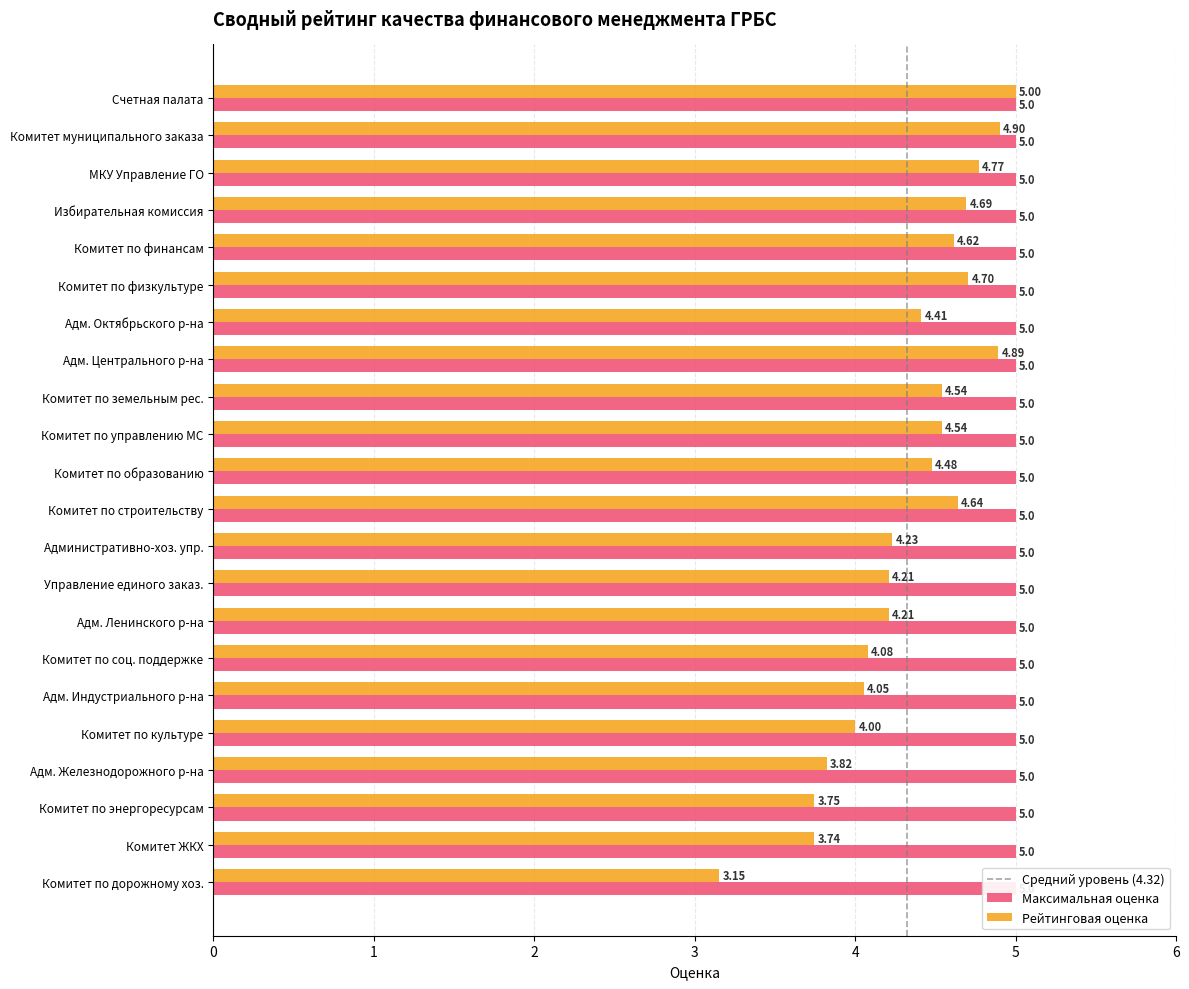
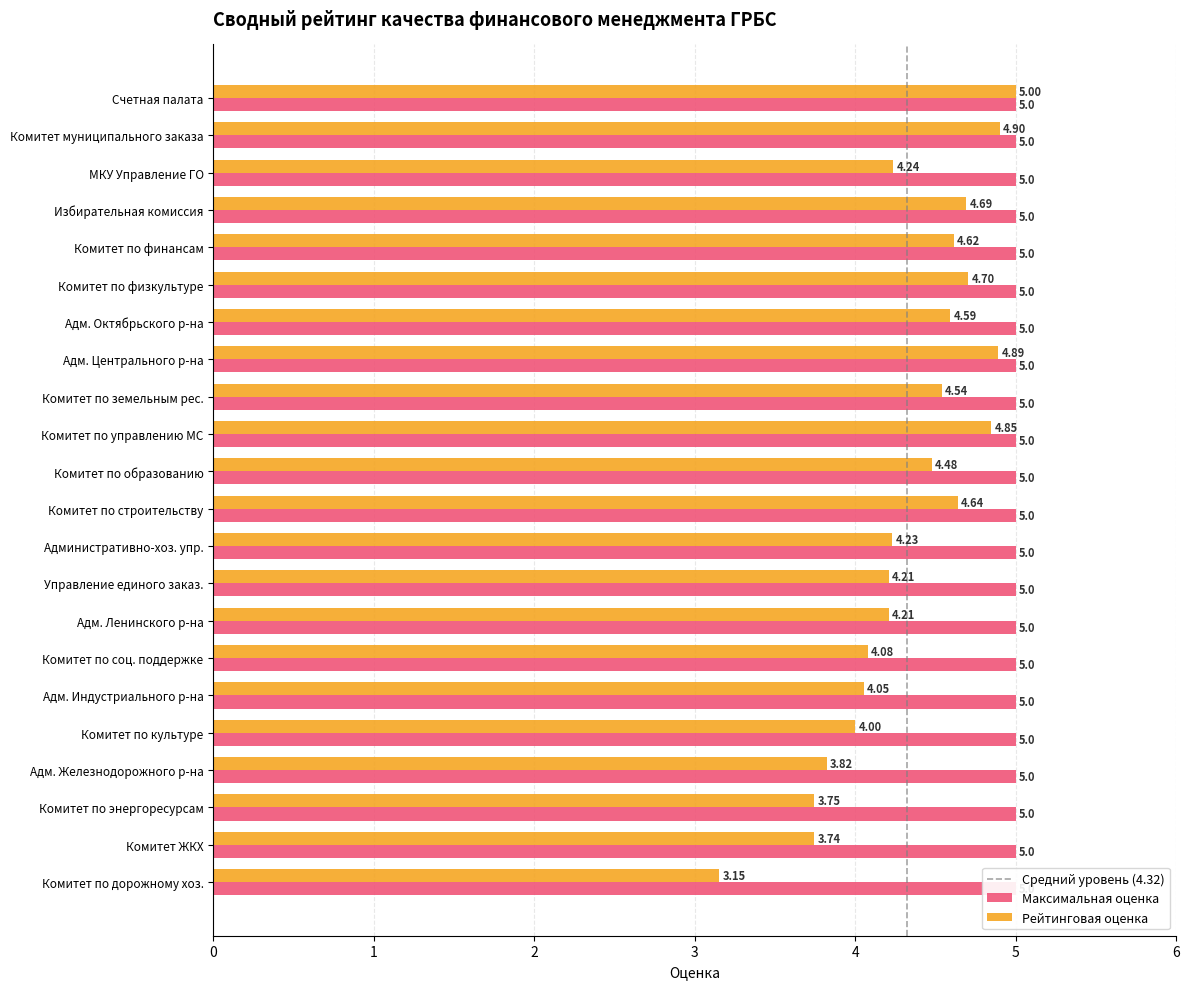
  {
    "Максимальная оценка": {
      "Счетная палата": 5.0,
      "Комитет муниципального заказа": 5.0,
      "МКУ Управление ГО": 5.0,
      "Избирательная комиссия": 5.0,
      "Комитет по финансам": 5.0,
      "Комитет по физкультуре": 5.0,
      "Адм. Октябрьского р-на": 5.0,
      "Адм. Центрального р-на": 5.0,
      "Комитет по земельным рес.": 5.0,
      "Комитет по управлению МС": 5.0,
      "Комитет по образованию": 5.0,
      "Комитет по строительству": 5.0,
      "Административно-хоз. упр.": 5.0,
      "Управление единого заказ.": 5.0,
      "Адм. Ленинского р-на": 5.0,
      "Комитет по соц. поддержке": 5.0,
      "Адм. Индустриального р-на": 5.0,
      "Комитет по культуре": 5.0,
      "Адм. Железнодорожного р-на": 5.0,
      "Комитет по энергоресурсам": 5.0,
      "Комитет ЖКХ": 5.0
    },
    "Рейтинговая оценка": {
      "Счетная палата": 5.00,
      "Комитет муниципального заказа": 4.90,
-     "МКУ Управление ГО": 4.77,
+     "МКУ Управление ГО": 4.24,
      "Избирательная комиссия": 4.69,
      "Комитет по финансам": 4.62,
      "Комитет по физкультуре": 4.70,
-     "Адм. Октябрьского р-на": 4.41,
+     "Адм. Октябрьского р-на": 4.59,
      "Адм. Центрального р-на": 4.89,
      "Комитет по земельным рес.": 4.54,
-     "Комитет по управлению МС": 4.54,
+     "Комитет по управлению МС": 4.85,
      "Комитет по образованию": 4.48,
      "Комитет по строительству": 4.64,
      "Административно-хоз. упр.": 4.23,
      "Управление единого заказ.": 4.21,
      "Адм. Ленинского р-на": 4.21,
      "Комитет по соц. поддержке": 4.08,
      "Адм. Индустриального р-на": 4.05,
      "Комитет по культуре": 4.00,
      "Адм. Железнодорожного р-на": 3.82,
      "Комитет по энергоресурсам": 3.75,
      "Комитет ЖКХ": 3.74,
      "Комитет по дорожному хоз.": 3.15
    }
  }
